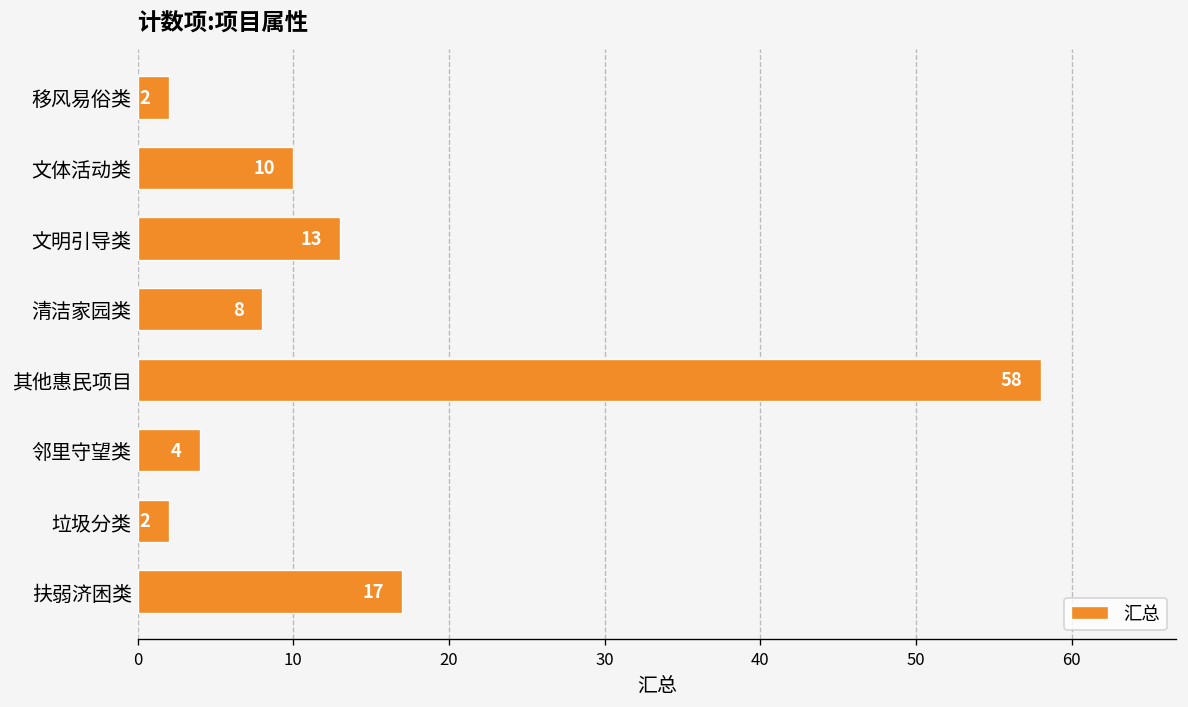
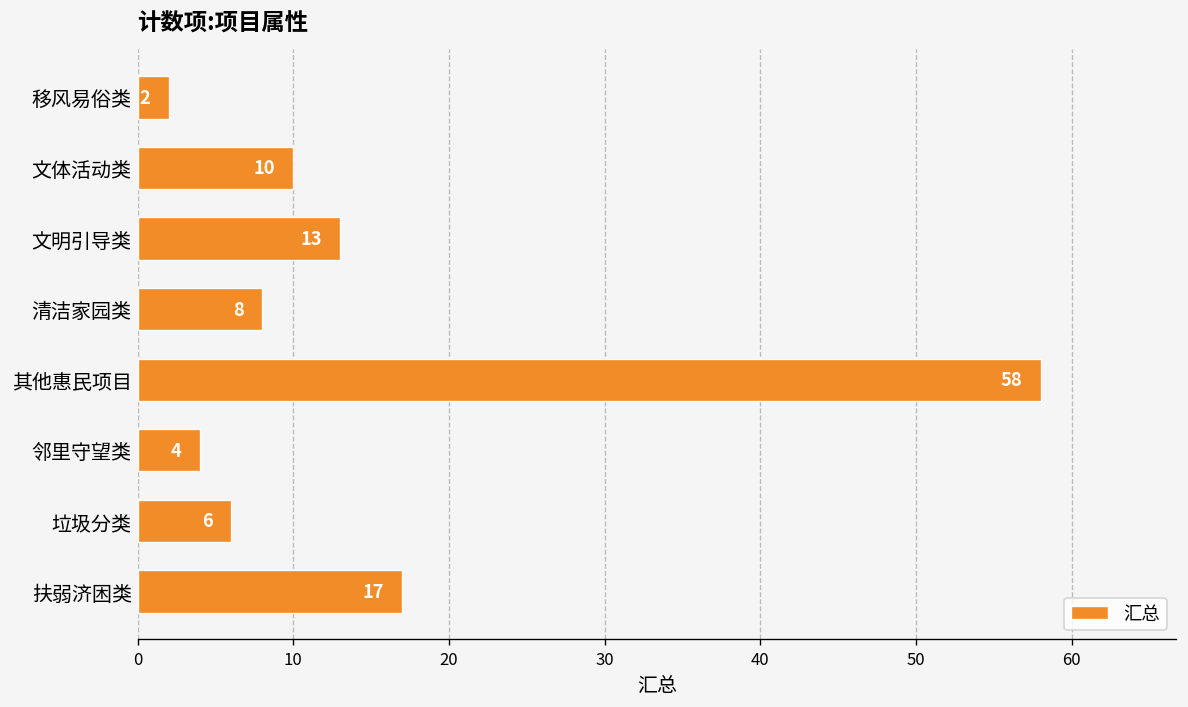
  {
    "移风易俗类": 2,
    "文体活动类": 10,
    "文明引导类": 13,
    "清洁家园类": 8,
    "其他惠民项目": 58,
    "邻里守望类": 4,
-   "垃圾分类": 2,
+   "垃圾分类": 6,
    "扶弱济困类": 17
  }
